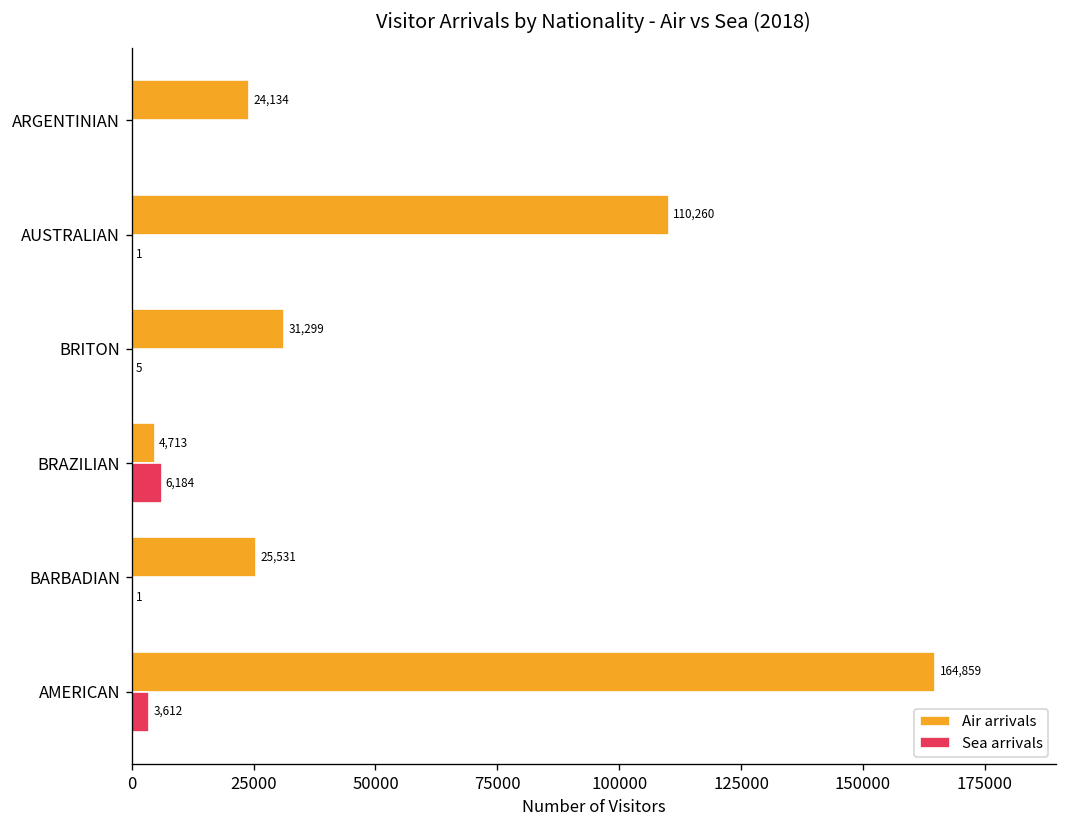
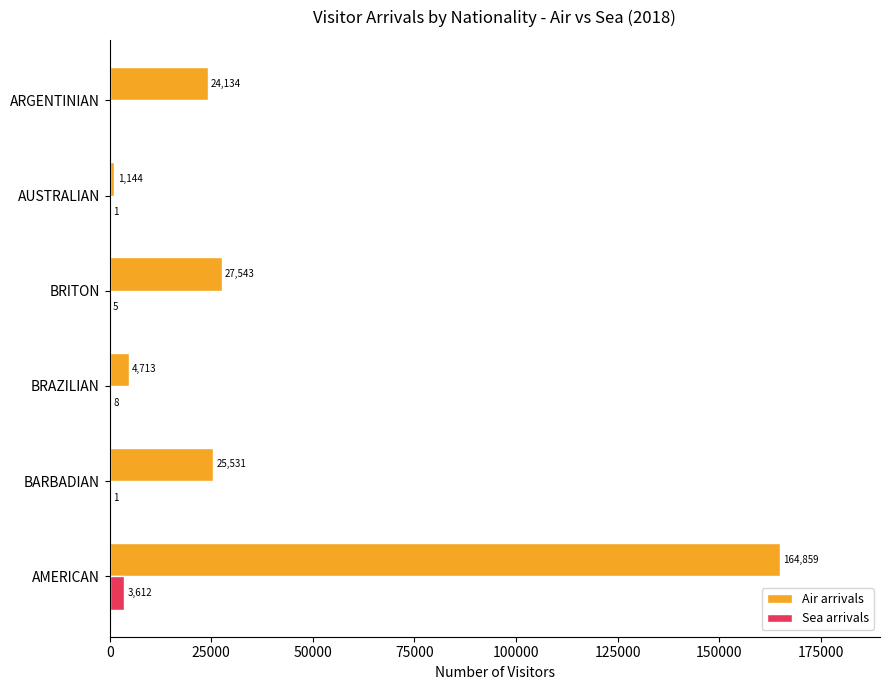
  {
    "Air arrivals": {
      "ARGENTINIAN": "24,134",
-     "AUSTRALIAN": "110,260",
-     "BRITON": "31,299",
+     "AUSTRALIAN": "1,144",
+     "BRITON": "27,543",
      "BRAZILIAN": "4,713",
      "BARBADIAN": "25,531",
      "AMERICAN": "164,859"
    },
    "Sea arrivals": {
      "AUSTRALIAN": "1",
      "BRITON": "5",
-     "BRAZILIAN": "6,184",
+     "BRAZILIAN": "8",
      "BARBADIAN": "1",
      "AMERICAN": "3,612"
    }
  }
